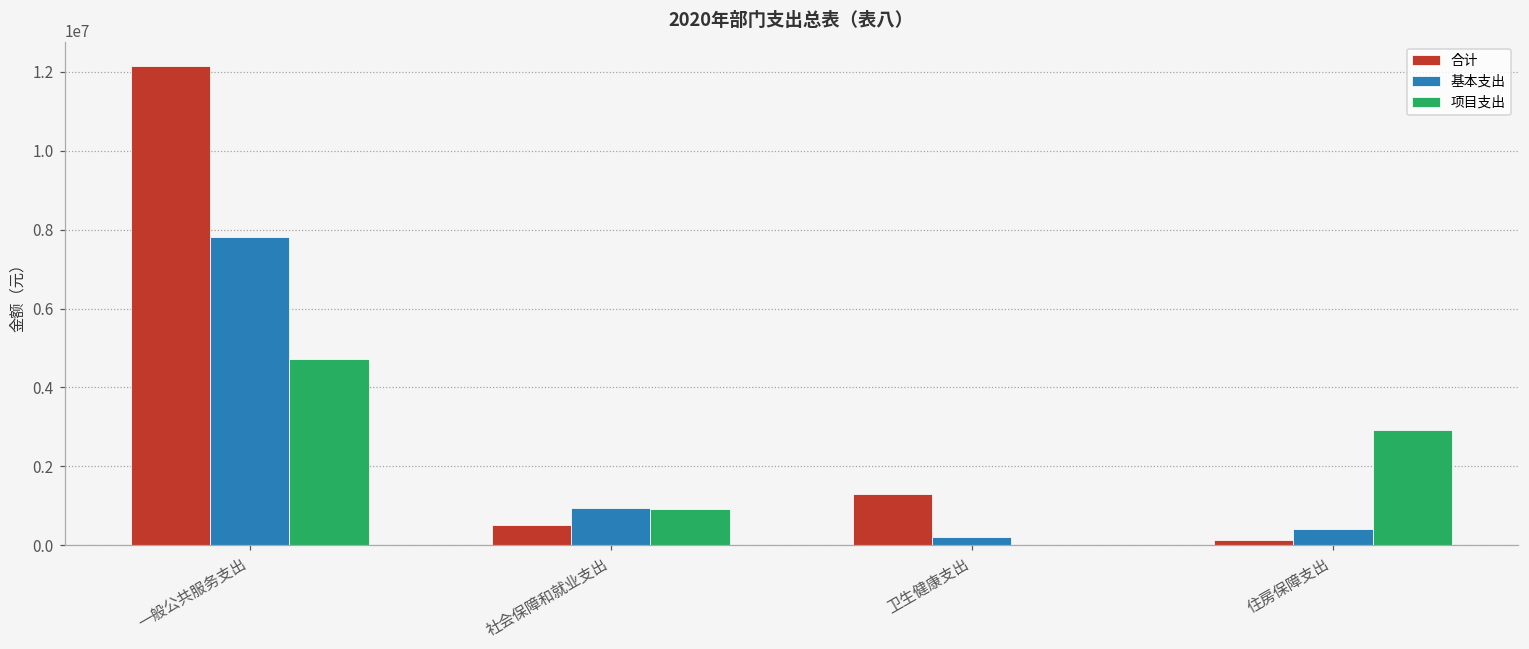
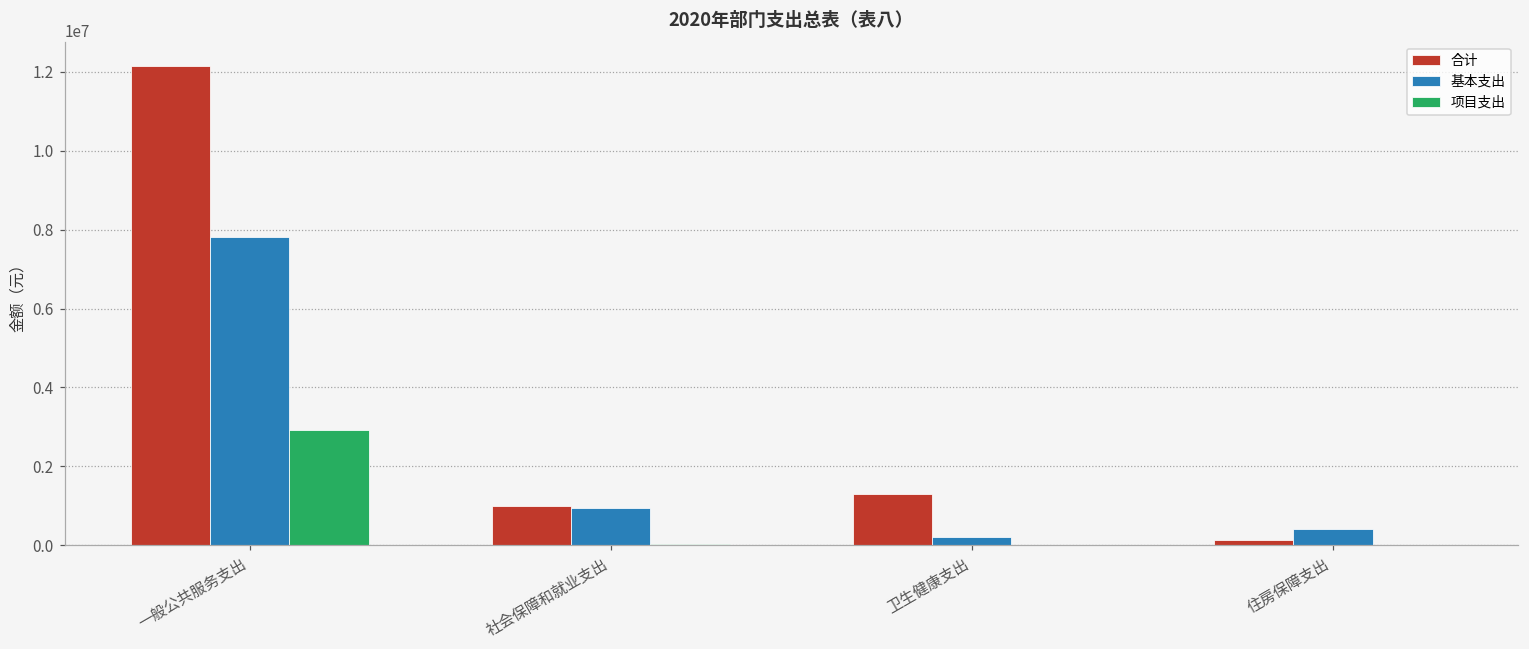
  {
    "合计": {
      "一般公共服务支出": 12200000,
-     "社会保障和就业支出": 500000,
+     "社会保障和就业支出": 1000000,
      "卫生健康支出": 1300000,
      "住房保障支出": 100000
    },
    "基本支出": {
      "一般公共服务支出": 7800000,
      "社会保障和就业支出": 900000,
      "卫生健康支出": 200000,
      "住房保障支出": 400000
    },
    "项目支出": {
-     "一般公共服务支出": 4700000,
-     "社会保障和就业支出": 900000,
-     "住房保障支出": 2900000
+     "一般公共服务支出": 2900000,
+     "社会保障和就业支出": 0,
+     "住房保障支出": 0
    }
  }
